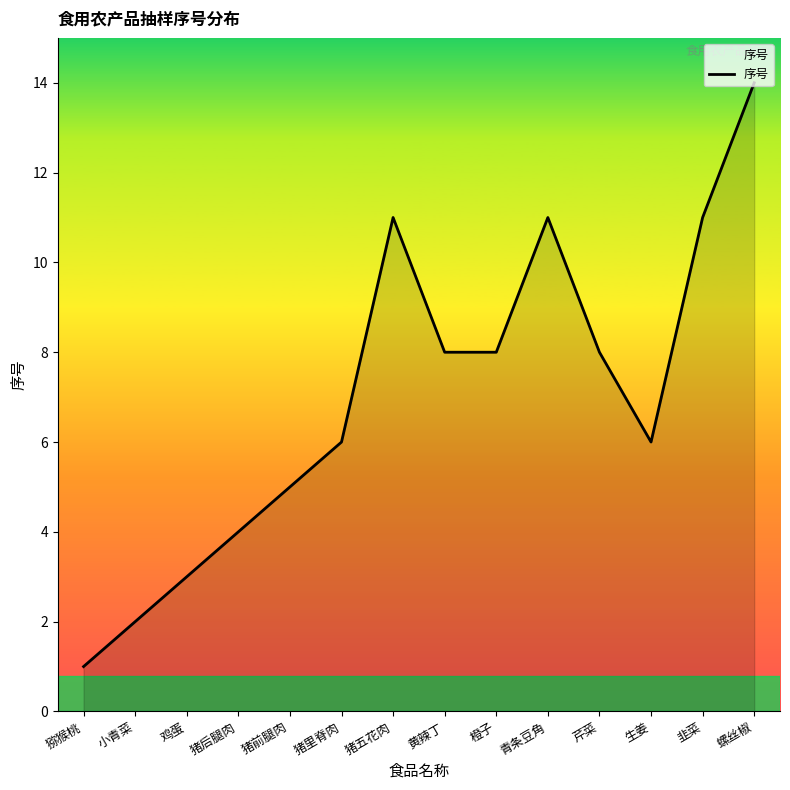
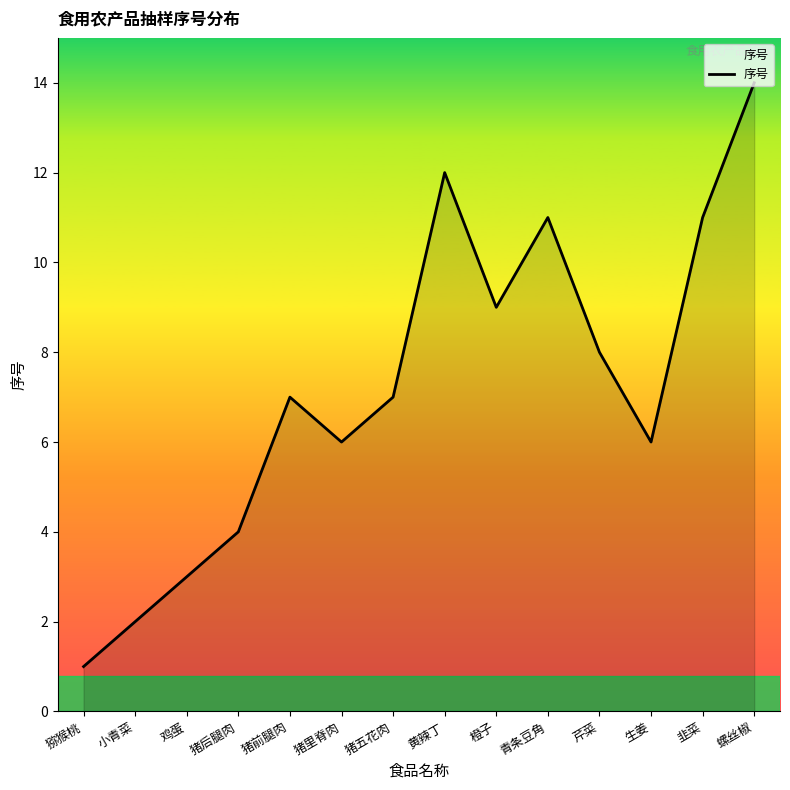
  {
    "猕猴桃": 1,
    "小青菜": 2,
    "鸡蛋": 3,
    "猪后腿肉": 4,
-   "猪前腿肉": 5,
+   "猪前腿肉": 7,
    "猪里脊肉": 6,
-   "猪五花肉": 11,
-   "黄辣丁": 8,
-   "橙子": 8,
+   "猪五花肉": 7,
+   "黄辣丁": 12,
+   "橙子": 9,
    "青条豆角": 11,
    "芹菜": 8,
    "生姜": 6,
    "韭菜": 11
  }
